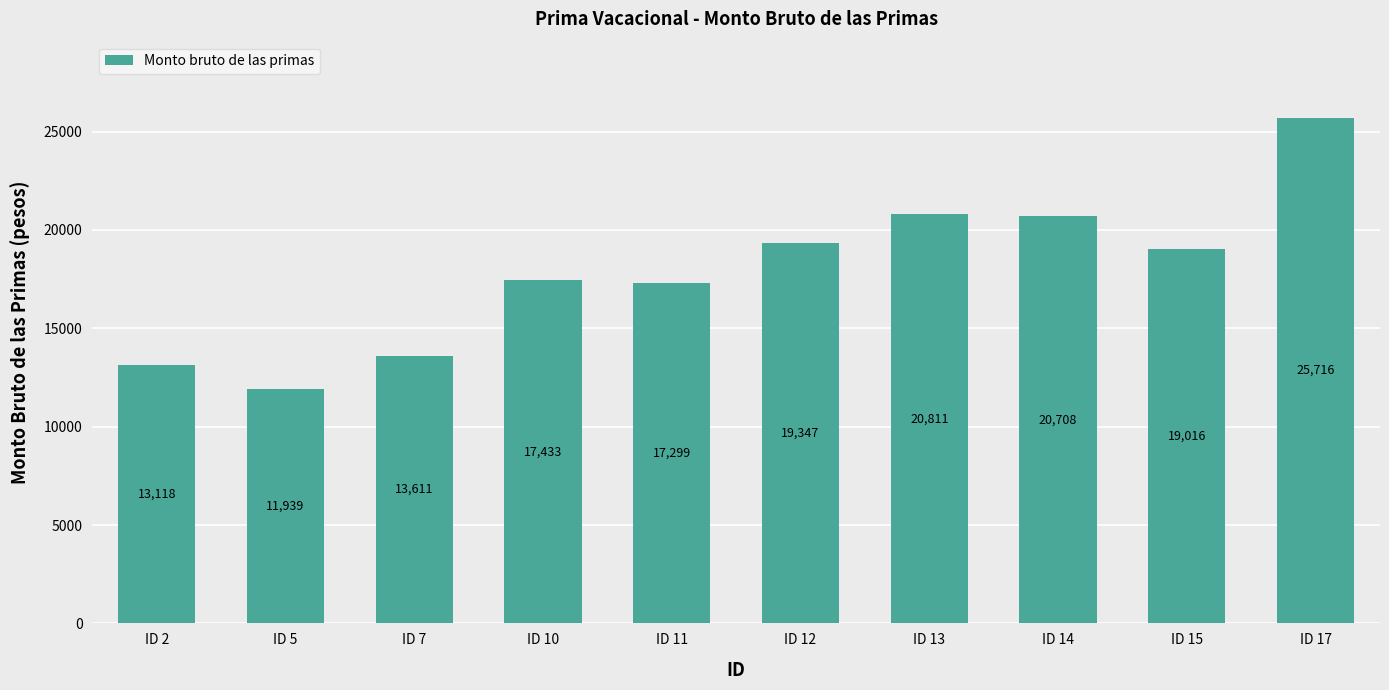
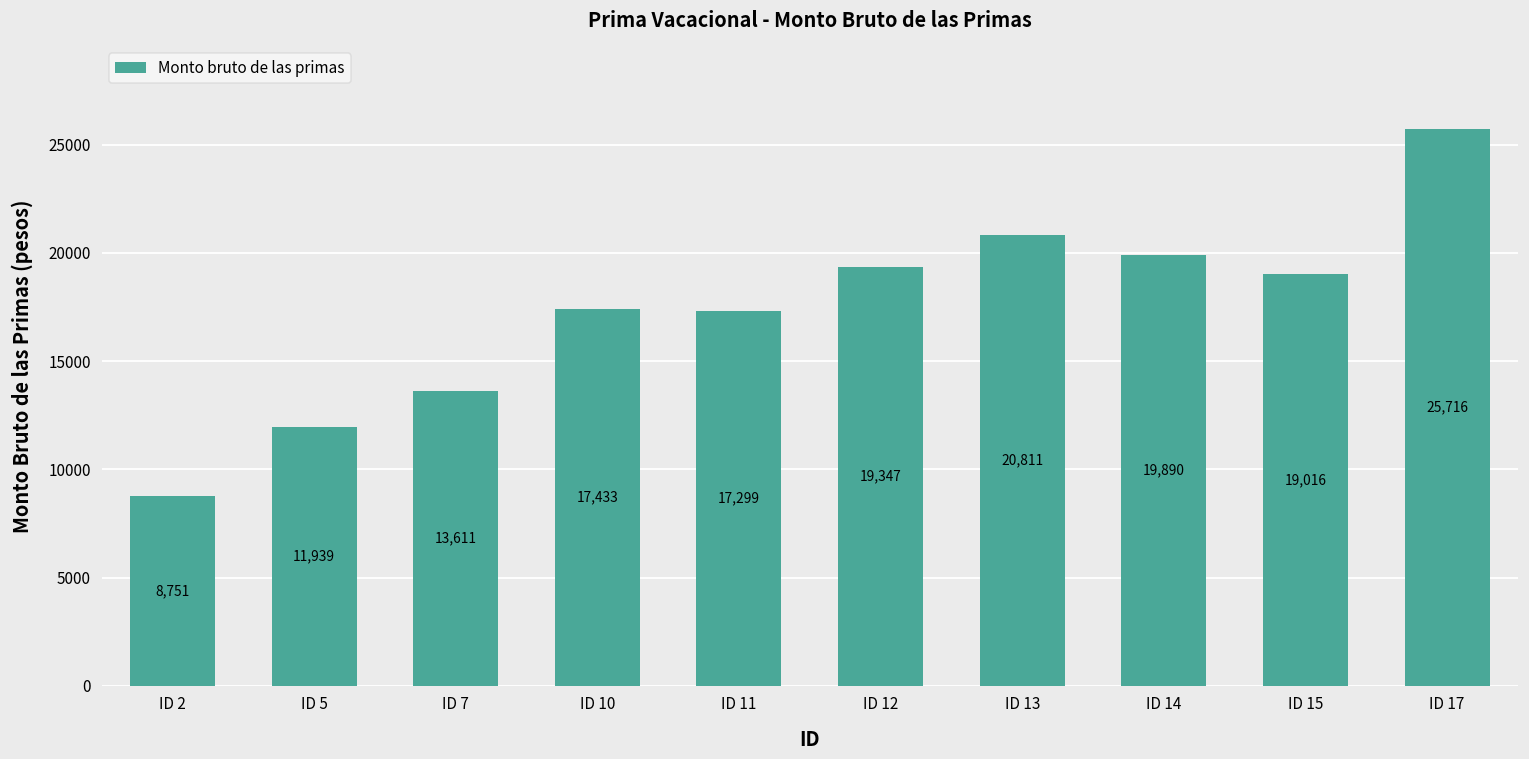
  {
-   "ID 2": "13,118",
+   "ID 2": "8,751",
    "ID 5": "11,939",
    "ID 7": "13,611",
    "ID 10": "17,433",
    "ID 11": "17,299",
    "ID 12": "19,347",
    "ID 13": "20,811",
-   "ID 14": "20,708",
+   "ID 14": "19,890",
    "ID 15": "19,016",
    "ID 17": "25,716"
  }
